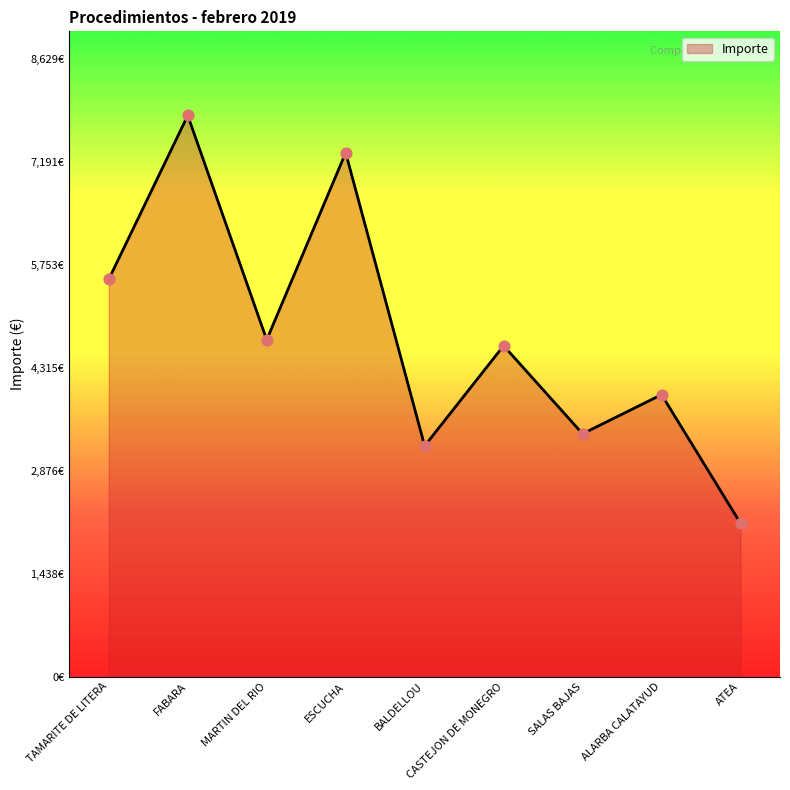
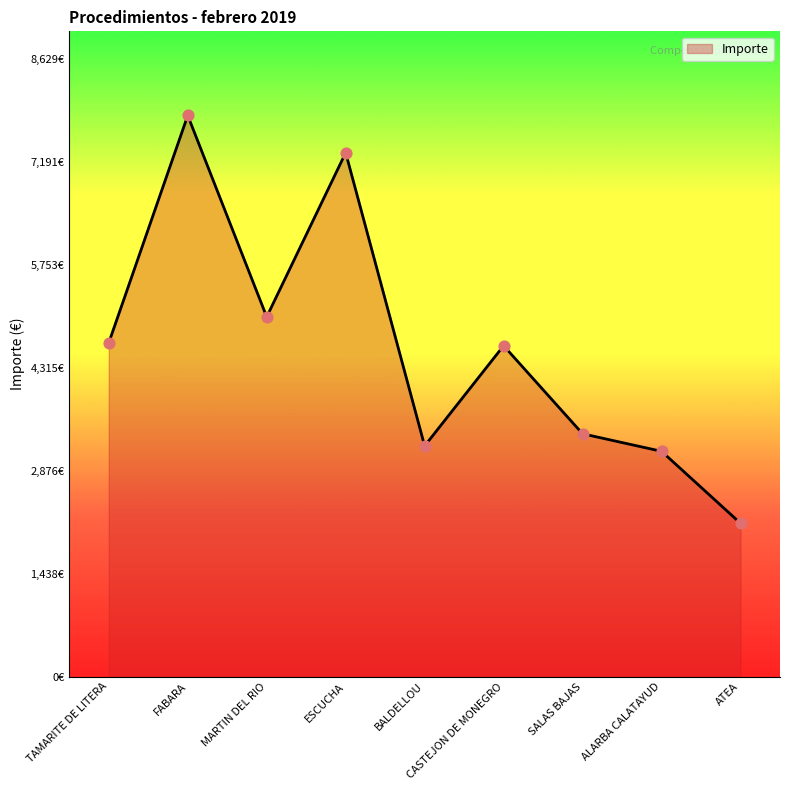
  {
-   "TAMARITE DE LITERA": "5,600€",
+   "TAMARITE DE LITERA": "4,700€",
    "FABARA": "7,800€",
-   "MARTIN DEL RIO": "4,700€",
+   "MARTIN DEL RIO": "5,000€",
    "ESCUCHA": "7,300€",
    "BALDELLOU": "3,200€",
    "CASTEJON DE MONEGRO": "4,600€",
    "SALAS BAJAS": "3,400€",
-   "ALARBA CALATAYUD": "3,900€",
+   "ALARBA CALATAYUD": "3,100€",
    "ATEA": "2,100€"
  }
